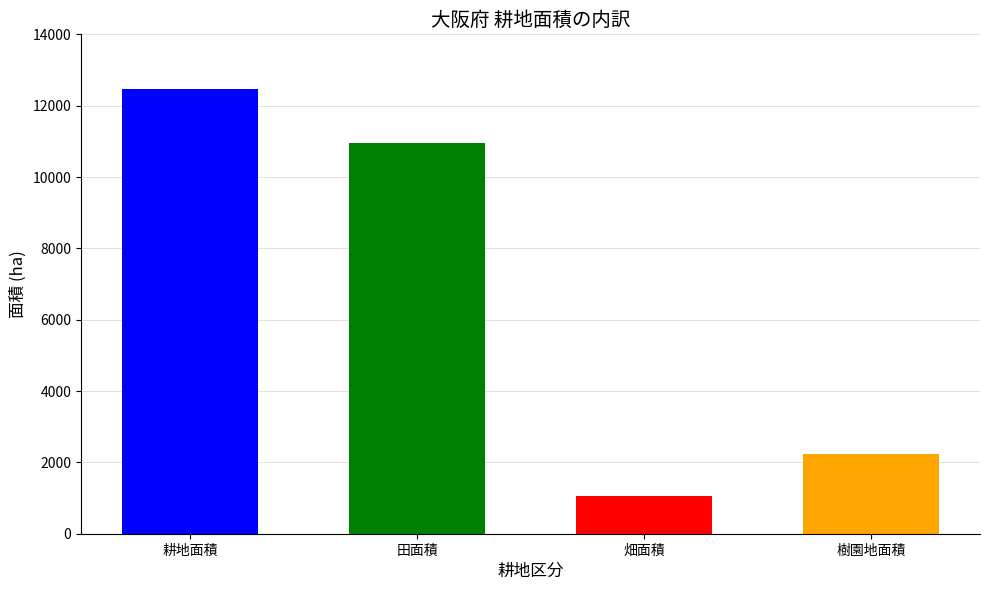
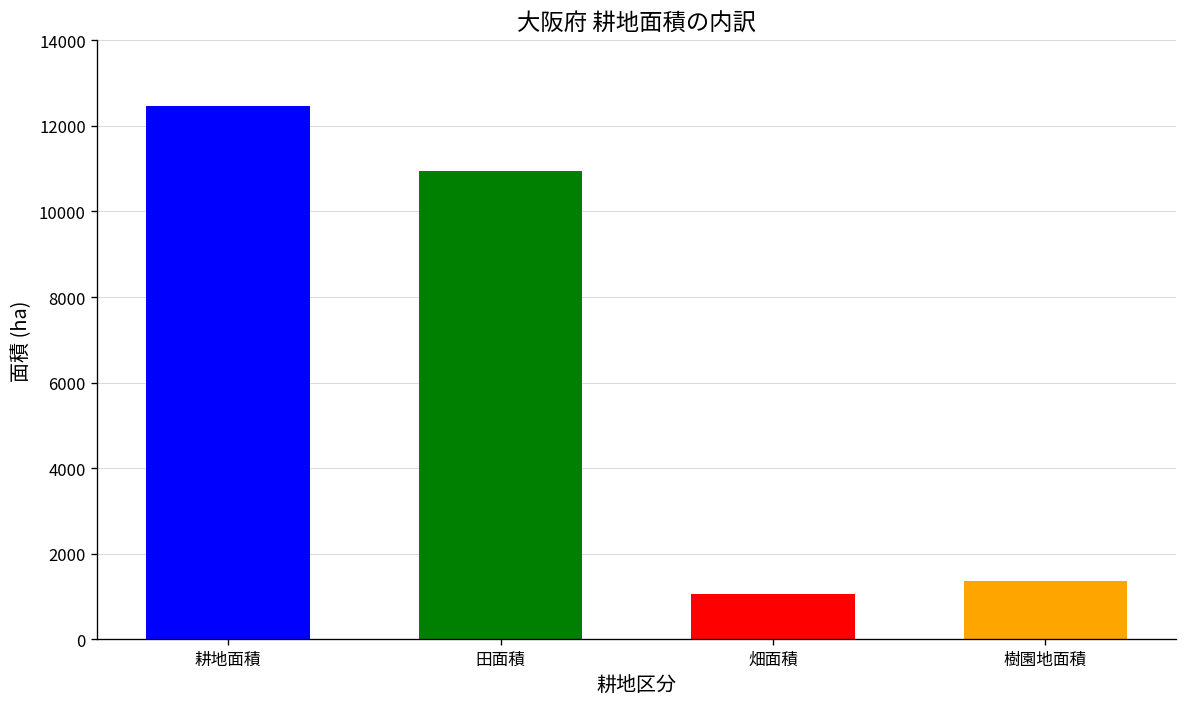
  {
    "耕地面積": 12500,
    "田面積": 10900,
    "畑面積": 1100,
-   "樹園地面積": 2200
+   "樹園地面積": 1400
  }
